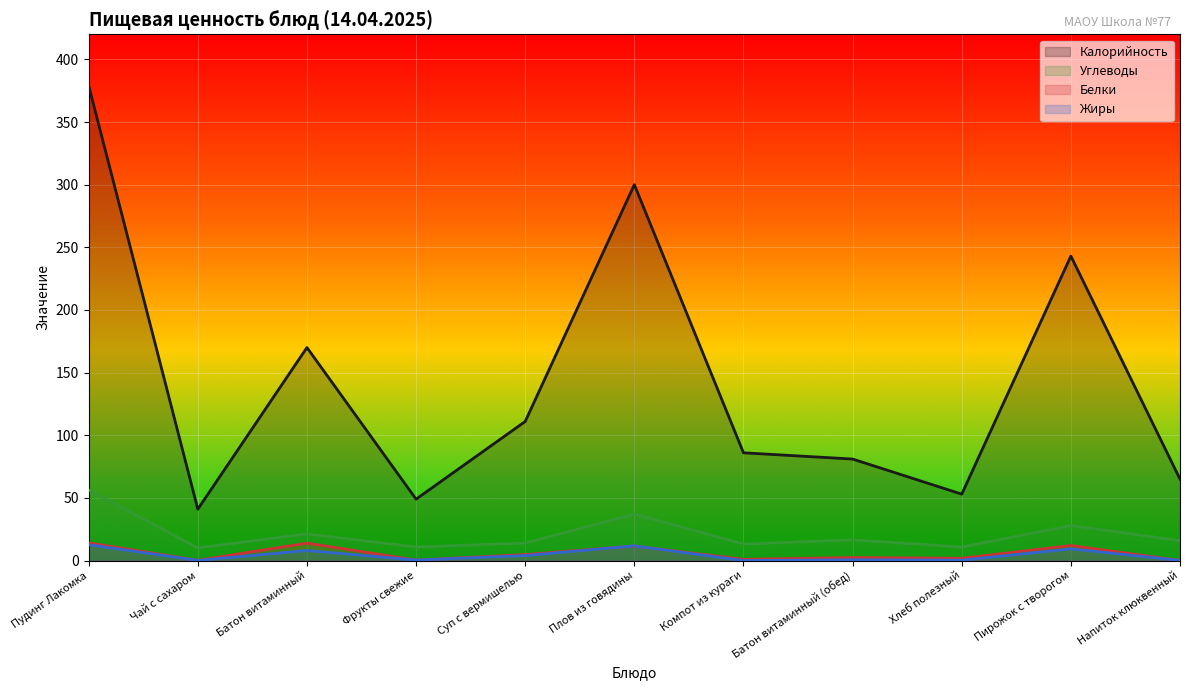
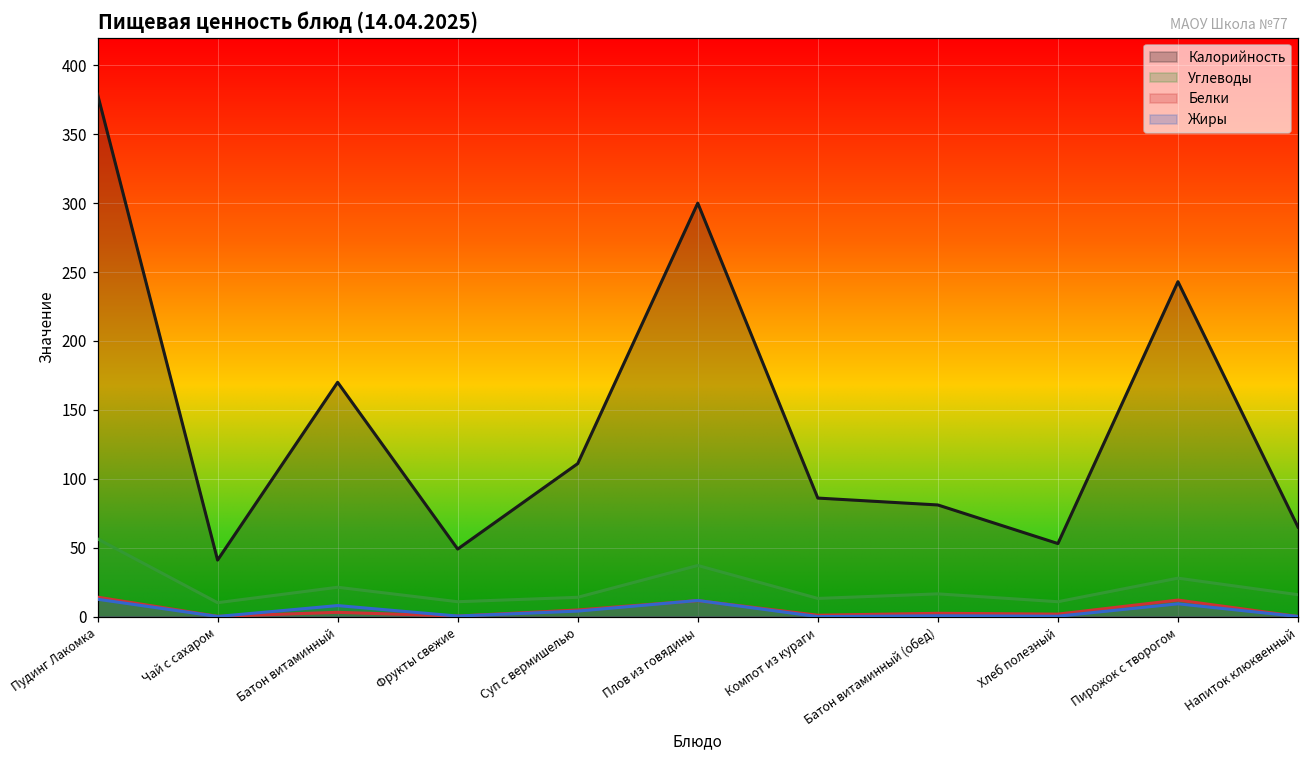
  {
    "Белки": {
-     "Батон витаминный": 14,
+     "Батон витаминный": 3,
      "Пирожок с творогом": 12
    }
  }
